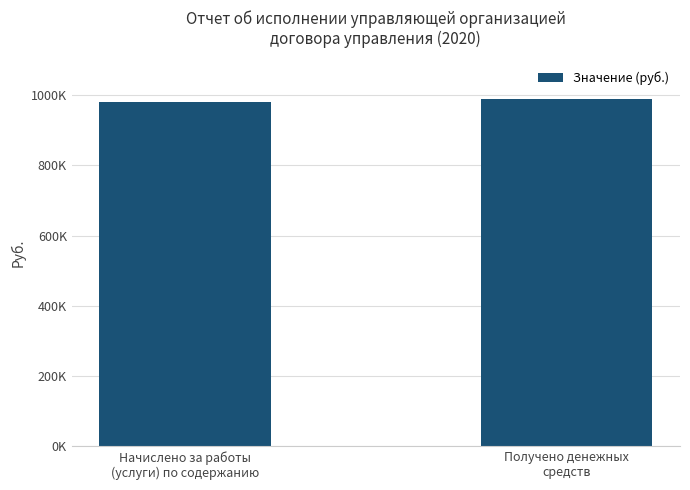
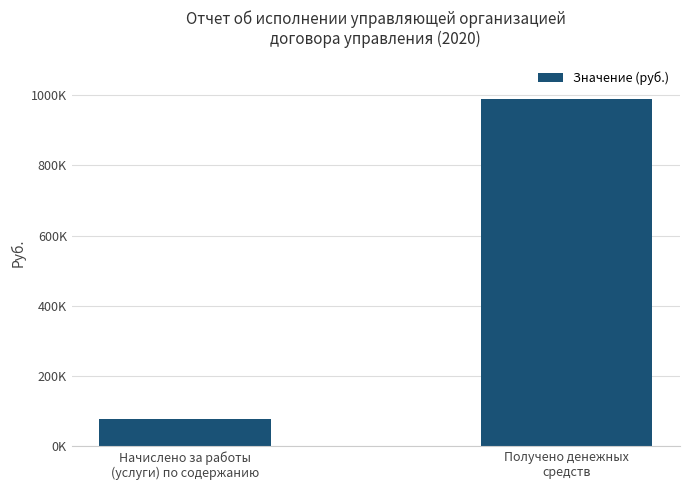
  {
-   "Начислено за работы (услуги) по содержанию": 980000,
+   "Начислено за работы (услуги) по содержанию": 80000,
    "Получено денежных средств": 990000
  }
